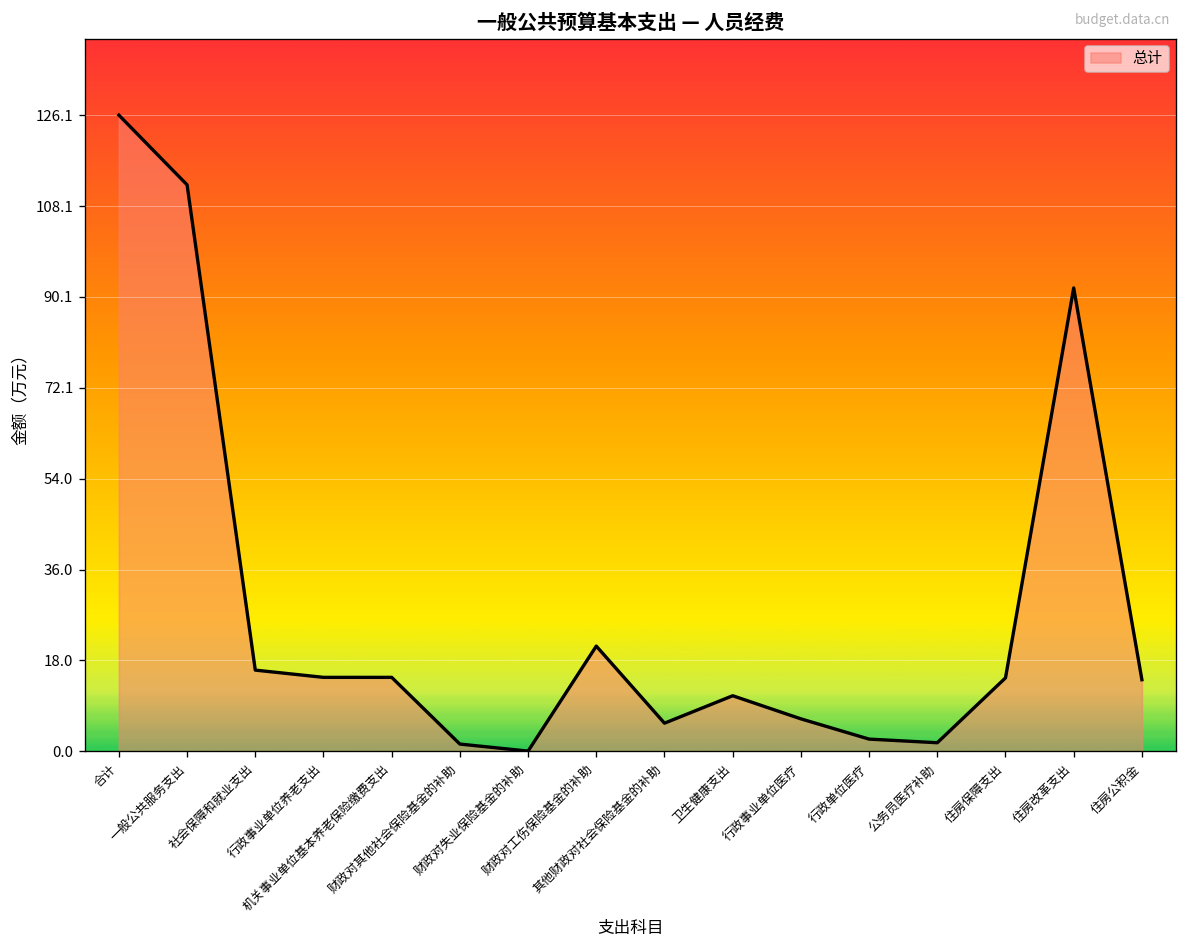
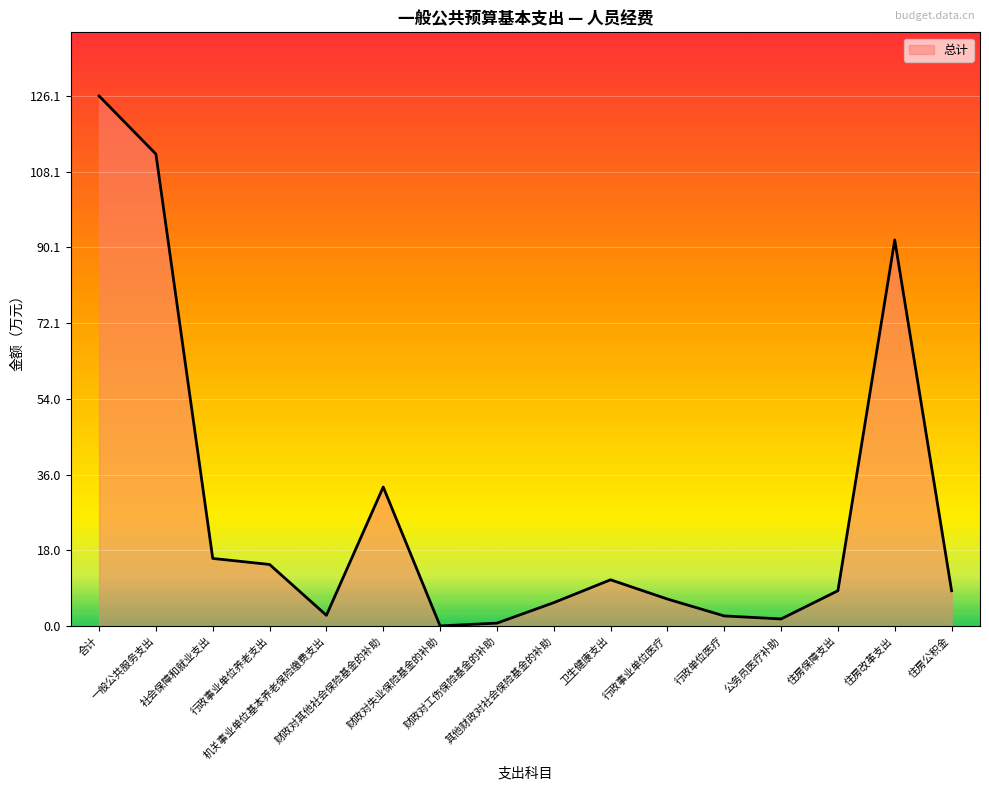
  {
    "合计": 126,
    "一般公共服务支出": 112,
    "社会保障和就业支出": 16,
    "行政事业单位养老支出": 15,
-   "机关事业单位基本养老保险缴费支出": 15,
-   "财政对其他社会保险基金的补助": 1,
+   "机关事业单位基本养老保险缴费支出": 3,
+   "财政对其他社会保险基金的补助": 33,
    "财政对失业保险基金的补助": 0,
-   "财政对工伤保险基金的补助": 21,
+   "财政对工伤保险基金的补助": 1,
    "其他财政对社会保险基金的补助": 6,
    "卫生健康支出": 11,
    "行政事业单位医疗": 6,
    "行政单位医疗": 2,
    "公务员医疗补助": 2,
-   "住房保障支出": 15,
+   "住房保障支出": 8,
    "住房改革支出": 92,
-   "住房公积金": 14
+   "住房公积金": 8
  }
